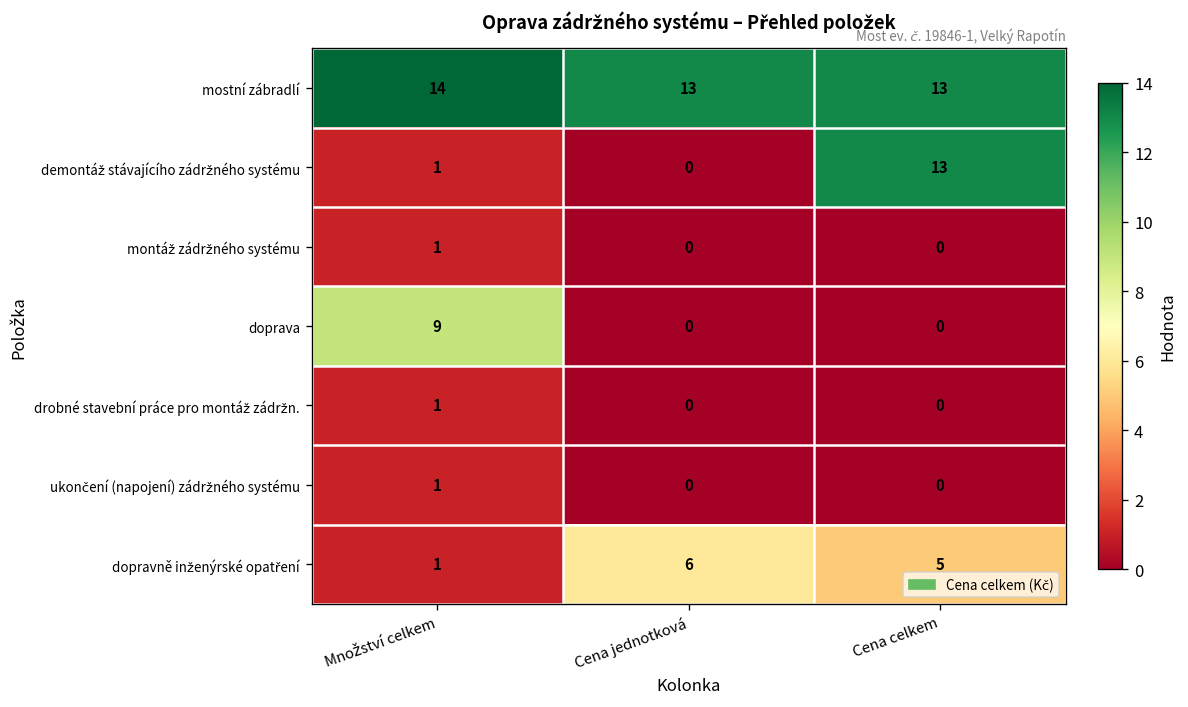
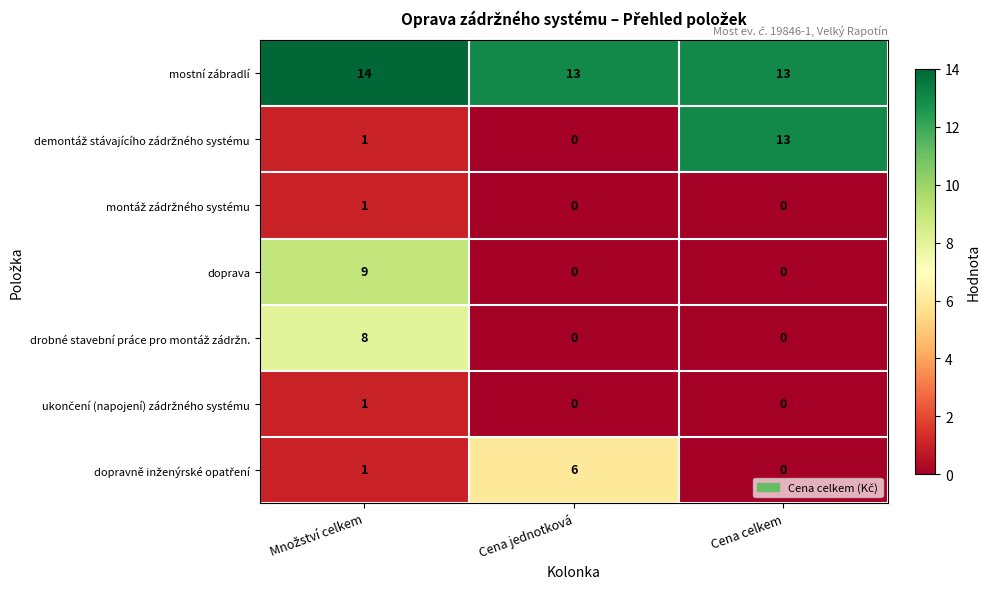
  {
    "mostní zábradlí": {
      "Množství celkem": 14,
      "Cena jednotková": 13,
      "Cena celkem": 13
    },
    "demontáž stávajícího zádržného systému": {
      "Množství celkem": 1,
      "Cena jednotková": 0,
      "Cena celkem": 13
    },
    "montáž zádržného systému": {
      "Množství celkem": 1,
      "Cena jednotková": 0,
      "Cena celkem": 0
    },
    "doprava": {
      "Množství celkem": 9,
      "Cena jednotková": 0,
      "Cena celkem": 0
    },
    "drobné stavební práce pro montáž zádržn.": {
-     "Množství celkem": 1,
+     "Množství celkem": 8,
      "Cena jednotková": 0,
      "Cena celkem": 0
    },
    "ukončení (napojení) zádržného systému": {
      "Množství celkem": 1,
      "Cena jednotková": 0,
      "Cena celkem": 0
    },
    "dopravně inženýrské opatření": {
      "Množství celkem": 1,
      "Cena jednotková": 6,
-     "Cena celkem": 5
+     "Cena celkem": 0
    }
  }
